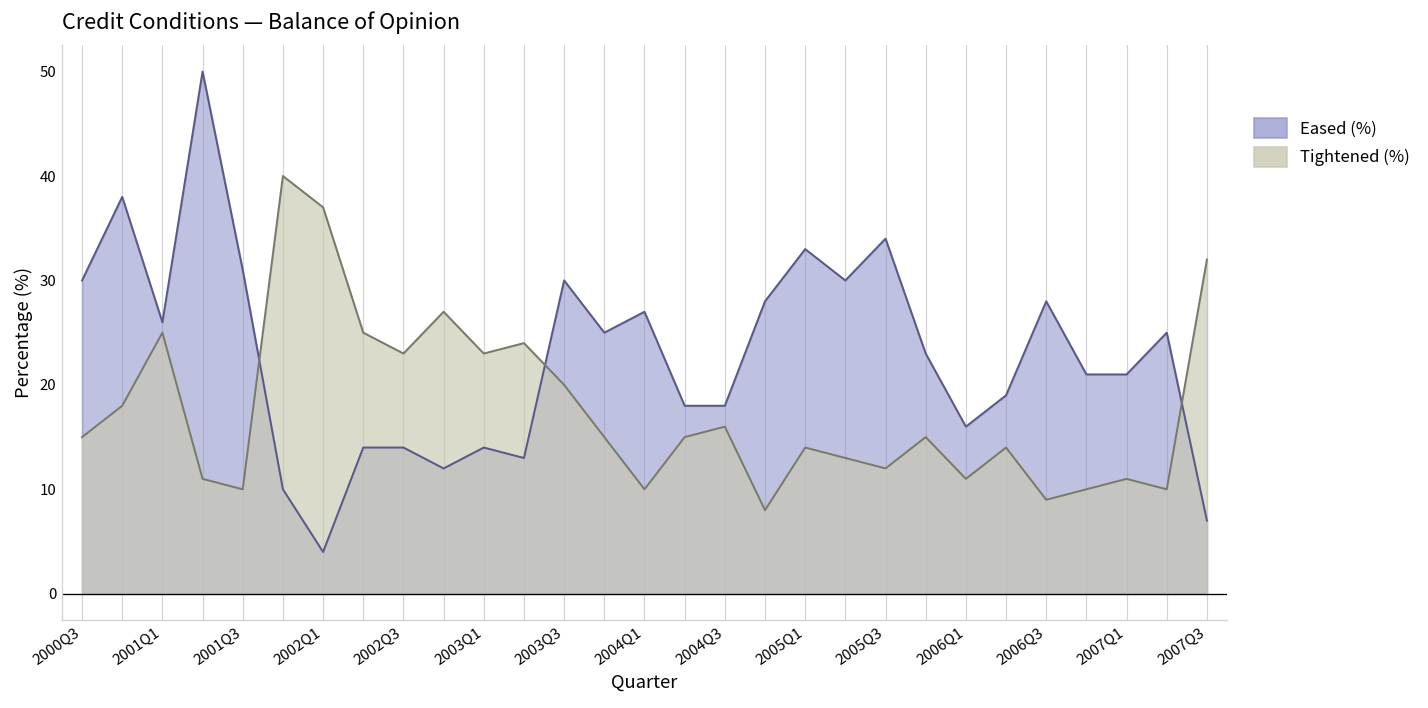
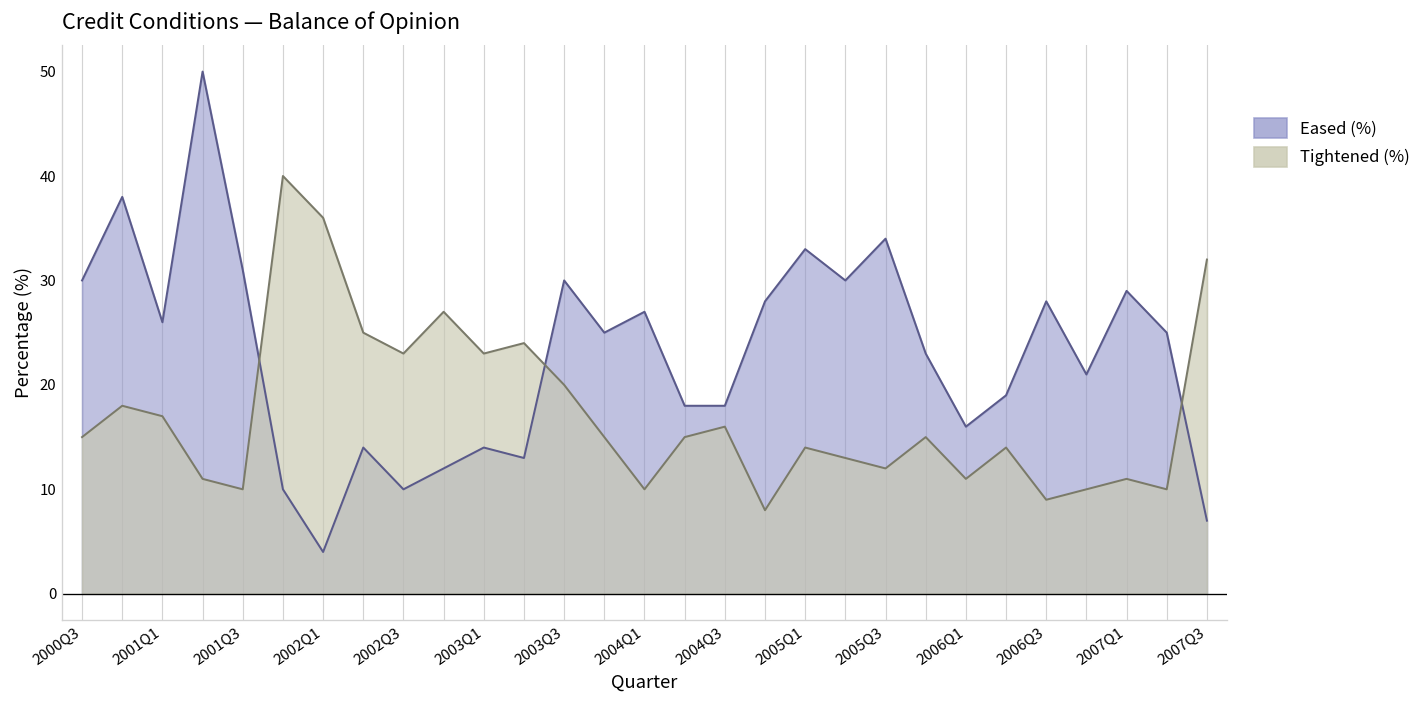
  {
    "Eased (%)": {
      "2000Q3": 30,
      "2001Q1": 26,
      "2001Q3": 31,
      "2002Q1": 4,
-     "2002Q3": 14,
+     "2002Q3": 10,
      "2003Q1": 14,
      "2003Q3": 30,
      "2004Q1": 27,
      "2004Q3": 18,
      "2005Q1": 33,
      "2005Q3": 34,
      "2006Q1": 16,
      "2006Q3": 28,
-     "2007Q1": 21,
+     "2007Q1": 29,
      "2007Q3": 7
    },
    "Tightened (%)": {
      "2000Q3": 15,
-     "2001Q1": 25,
+     "2001Q1": 17,
      "2001Q3": 10,
-     "2002Q1": 37,
+     "2002Q1": 36,
      "2002Q3": 23,
      "2003Q1": 23,
      "2003Q3": 20,
      "2004Q1": 10,
      "2004Q3": 16,
      "2005Q1": 14,
      "2005Q3": 12,
      "2006Q1": 11,
      "2006Q3": 9,
      "2007Q1": 11,
      "2007Q3": 32
    }
  }
